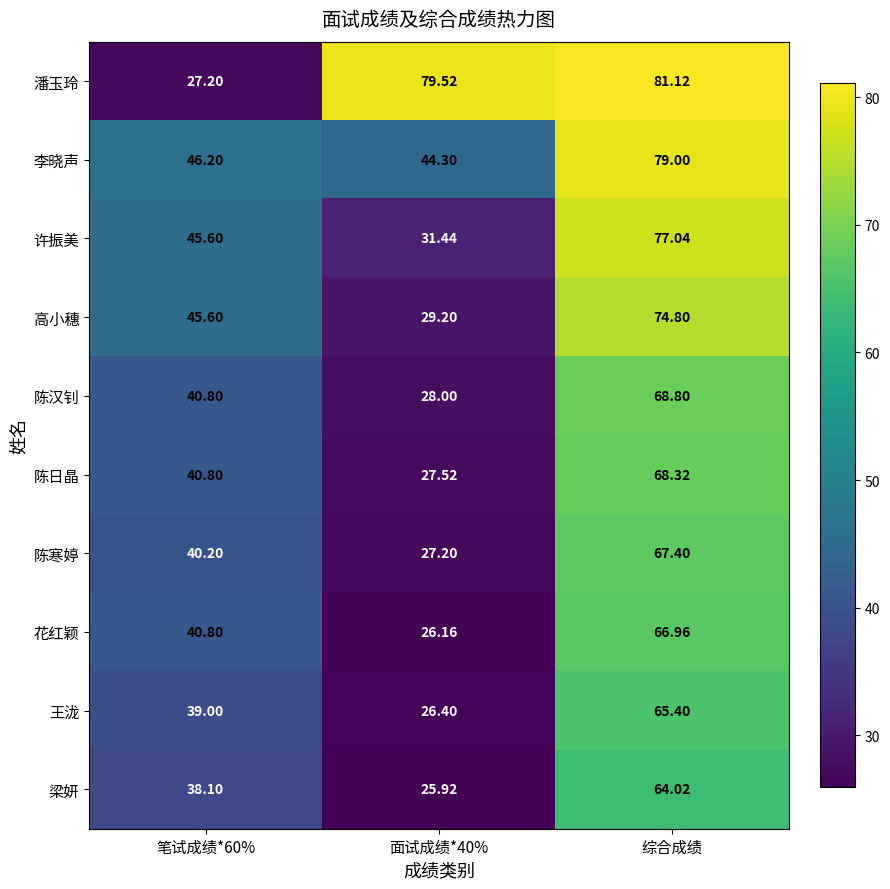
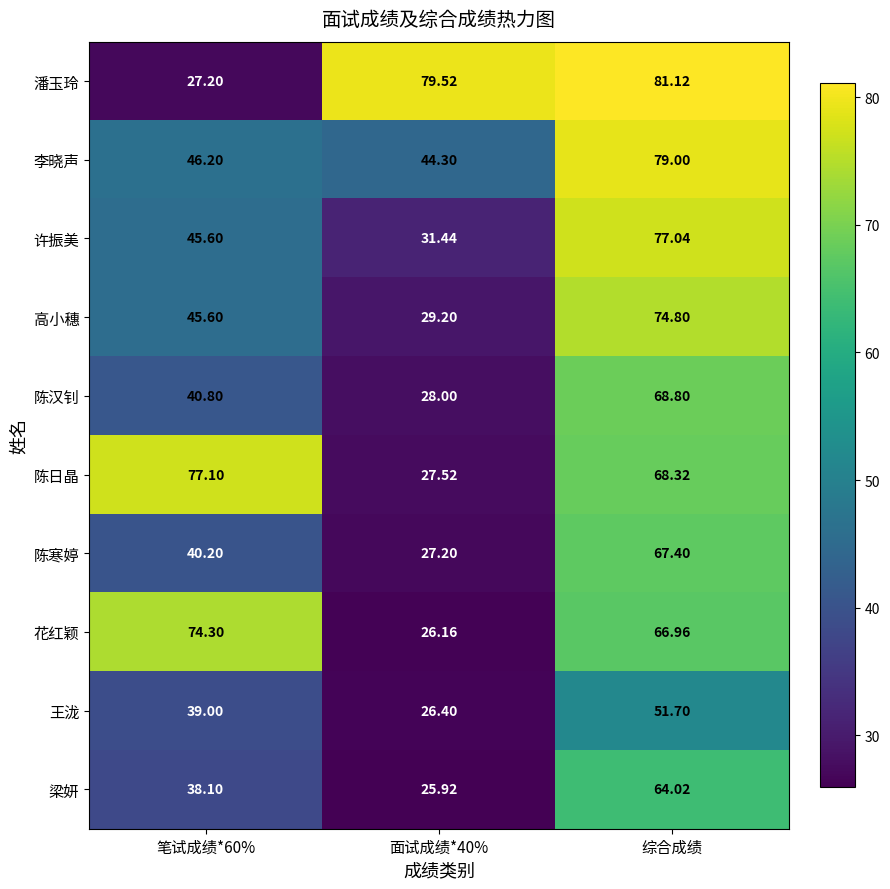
  {
    "潘玉玲": {
      "笔试成绩*60%": 27.20,
      "面试成绩*40%": 79.52,
      "综合成绩": 81.12
    },
    "李晓声": {
      "笔试成绩*60%": 46.20,
      "面试成绩*40%": 44.30,
      "综合成绩": 79.00
    },
    "许振美": {
      "笔试成绩*60%": 45.60,
      "面试成绩*40%": 31.44,
      "综合成绩": 77.04
    },
    "高小穗": {
      "笔试成绩*60%": 45.60,
      "面试成绩*40%": 29.20,
      "综合成绩": 74.80
    },
    "陈汉钊": {
      "笔试成绩*60%": 40.80,
      "面试成绩*40%": 28.00,
      "综合成绩": 68.80
    },
    "陈日晶": {
-     "笔试成绩*60%": 40.80,
+     "笔试成绩*60%": 77.10,
      "面试成绩*40%": 27.52,
      "综合成绩": 68.32
    },
    "陈寒婷": {
      "笔试成绩*60%": 40.20,
      "面试成绩*40%": 27.20,
      "综合成绩": 67.40
    },
    "花红颖": {
-     "笔试成绩*60%": 40.80,
+     "笔试成绩*60%": 74.30,
      "面试成绩*40%": 26.16,
      "综合成绩": 66.96
    },
    "王泷": {
      "笔试成绩*60%": 39.00,
      "面试成绩*40%": 26.40,
-     "综合成绩": 65.40
+     "综合成绩": 51.70
    },
    "梁妍": {
      "笔试成绩*60%": 38.10,
      "面试成绩*40%": 25.92,
      "综合成绩": 64.02
    }
  }
